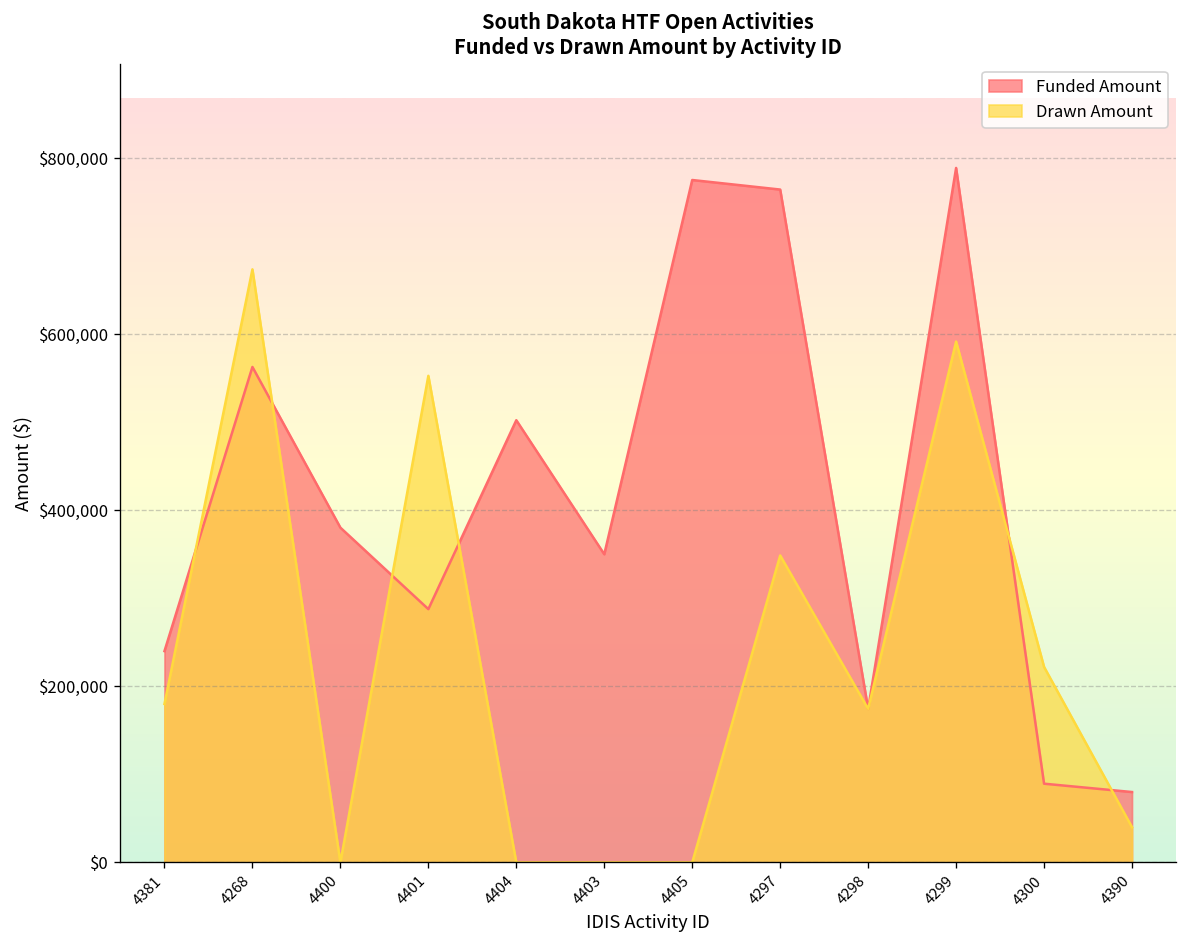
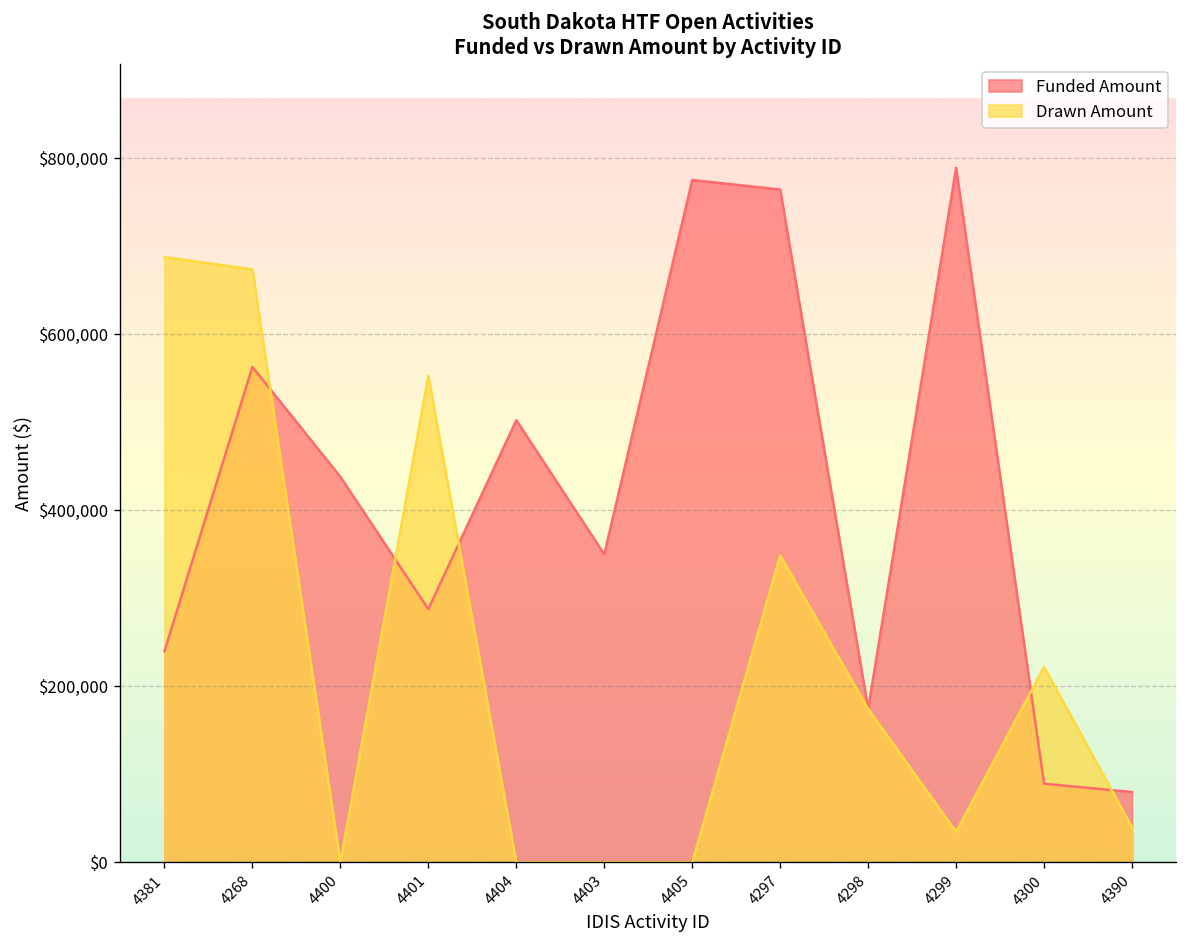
  {
    "Funded Amount": {
      "4381": "$240,000",
      "4268": "$560,000",
-     "4400": "$380,000",
+     "4400": "$440,000",
      "4401": "$290,000",
      "4404": "$500,000",
      "4403": "$350,000",
      "4405": "$780,000",
      "4297": "$760,000",
      "4299": "$790,000",
      "4300": "$90,000",
      "4390": "$80,000"
    },
    "Drawn Amount": {
-     "4381": "$180,000",
+     "4381": "$690,000",
      "4268": "$670,000",
      "4400": "$0",
      "4401": "$550,000",
      "4404": "$0",
      "4403": "$0",
      "4405": "$0",
      "4297": "$350,000",
-     "4299": "$590,000",
+     "4299": "$30,000",
      "4300": "$220,000",
      "4390": "$40,000"
    }
  }
